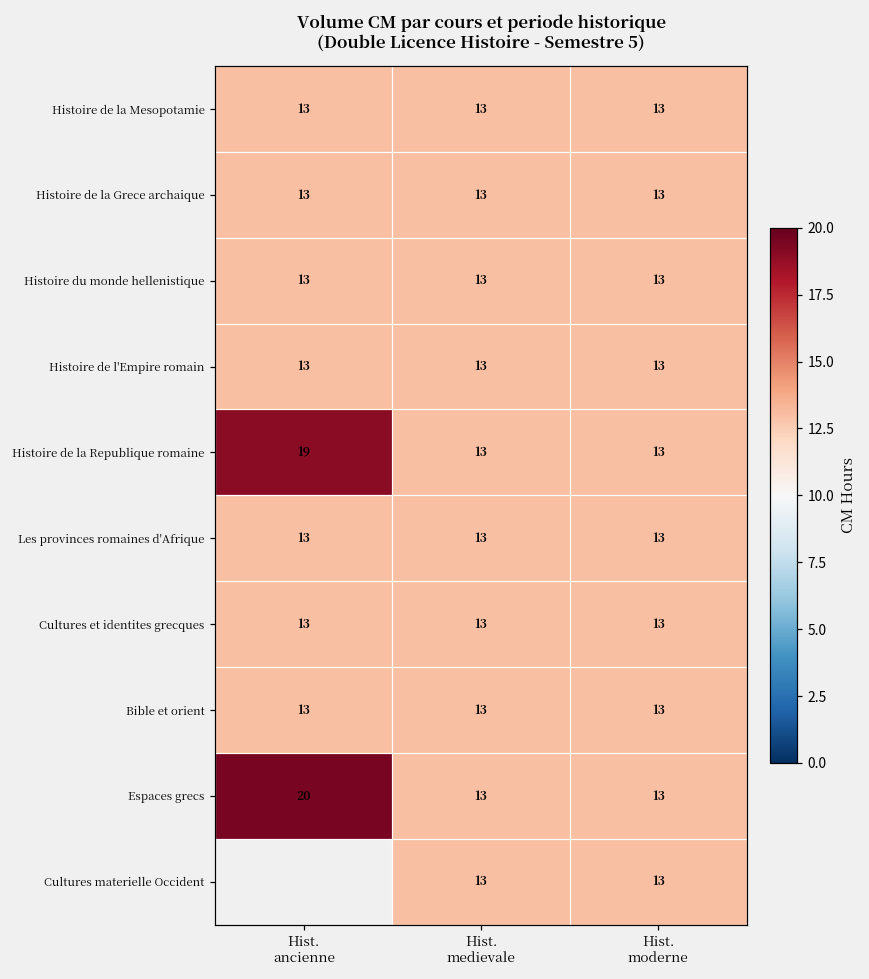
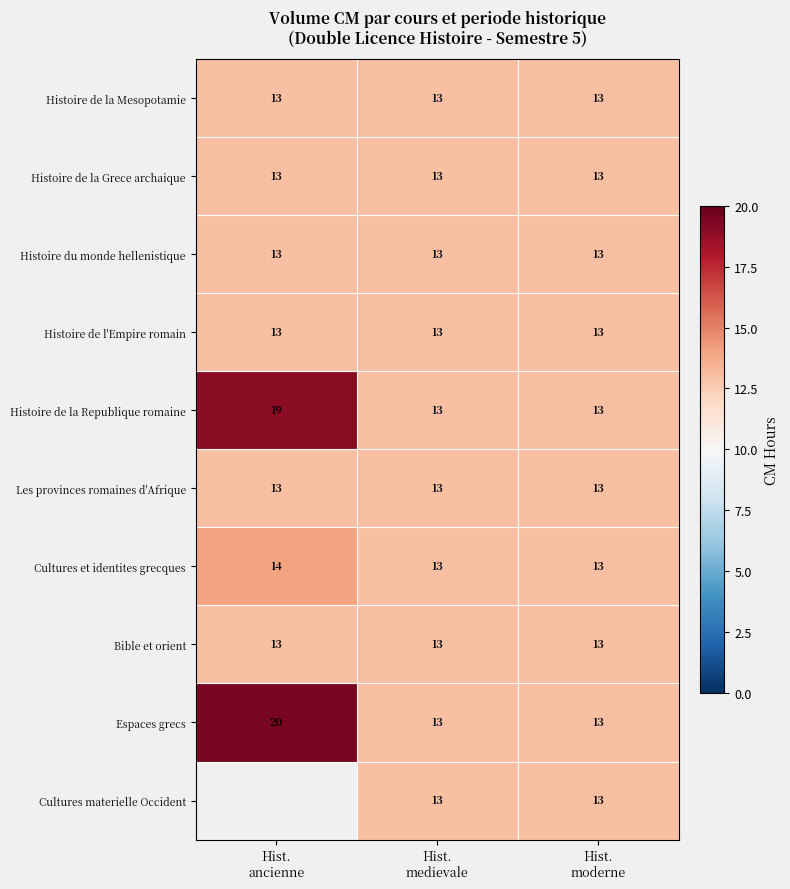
  {
    "Histoire de la Mesopotamie": {
      "Hist. ancienne": 13,
      "Hist. medievale": 13,
      "Hist. moderne": 13
    },
    "Histoire de la Grece archaique": {
      "Hist. ancienne": 13,
      "Hist. medievale": 13,
      "Hist. moderne": 13
    },
    "Histoire du monde hellenistique": {
      "Hist. ancienne": 13,
      "Hist. medievale": 13,
      "Hist. moderne": 13
    },
    "Histoire de l'Empire romain": {
      "Hist. ancienne": 13,
      "Hist. medievale": 13,
      "Hist. moderne": 13
    },
    "Histoire de la Republique romaine": {
      "Hist. ancienne": 19,
      "Hist. medievale": 13,
      "Hist. moderne": 13
    },
    "Les provinces romaines d'Afrique": {
      "Hist. ancienne": 13,
      "Hist. medievale": 13,
      "Hist. moderne": 13
    },
    "Cultures et identites grecques": {
-     "Hist. ancienne": 13,
+     "Hist. ancienne": 14,
      "Hist. medievale": 13,
      "Hist. moderne": 13
    },
    "Bible et orient": {
      "Hist. ancienne": 13,
      "Hist. medievale": 13,
      "Hist. moderne": 13
    },
    "Espaces grecs": {
      "Hist. ancienne": 20,
      "Hist. medievale": 13,
      "Hist. moderne": 13
    },
    "Cultures materielle Occident": {
      "Hist. medievale": 13,
      "Hist. moderne": 13
    }
  }
